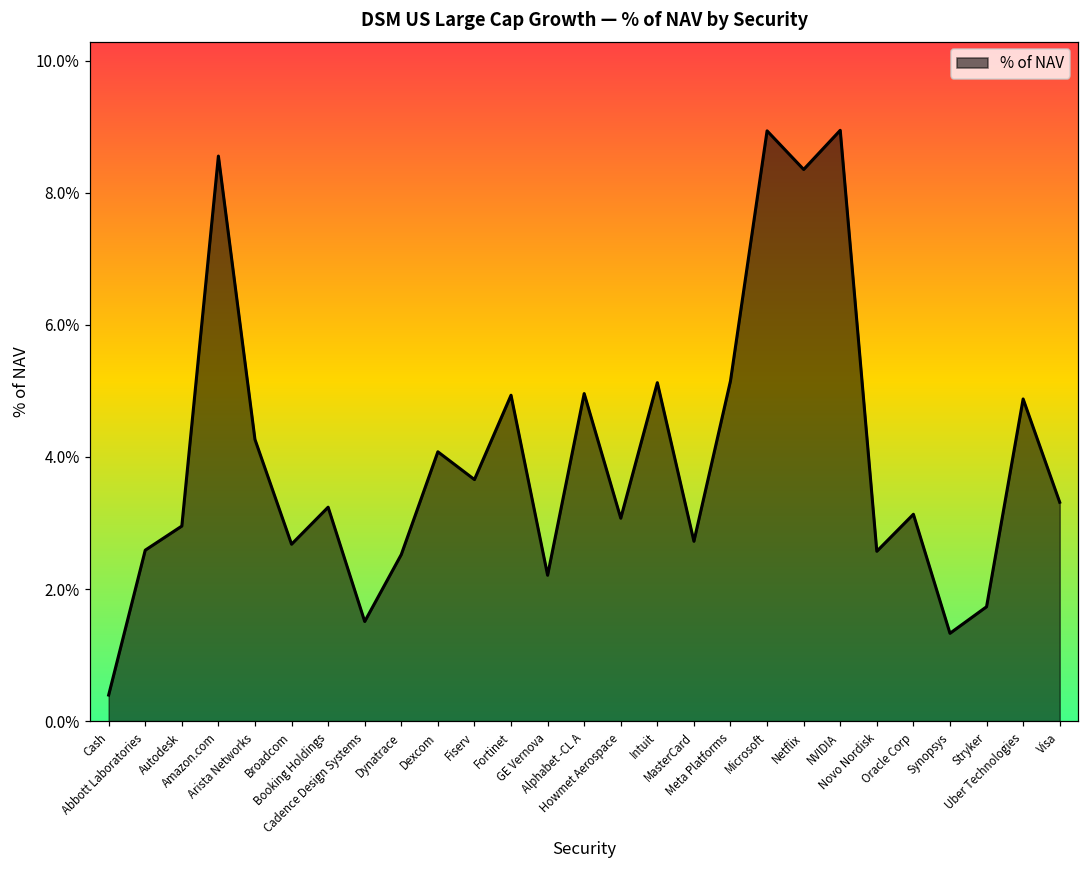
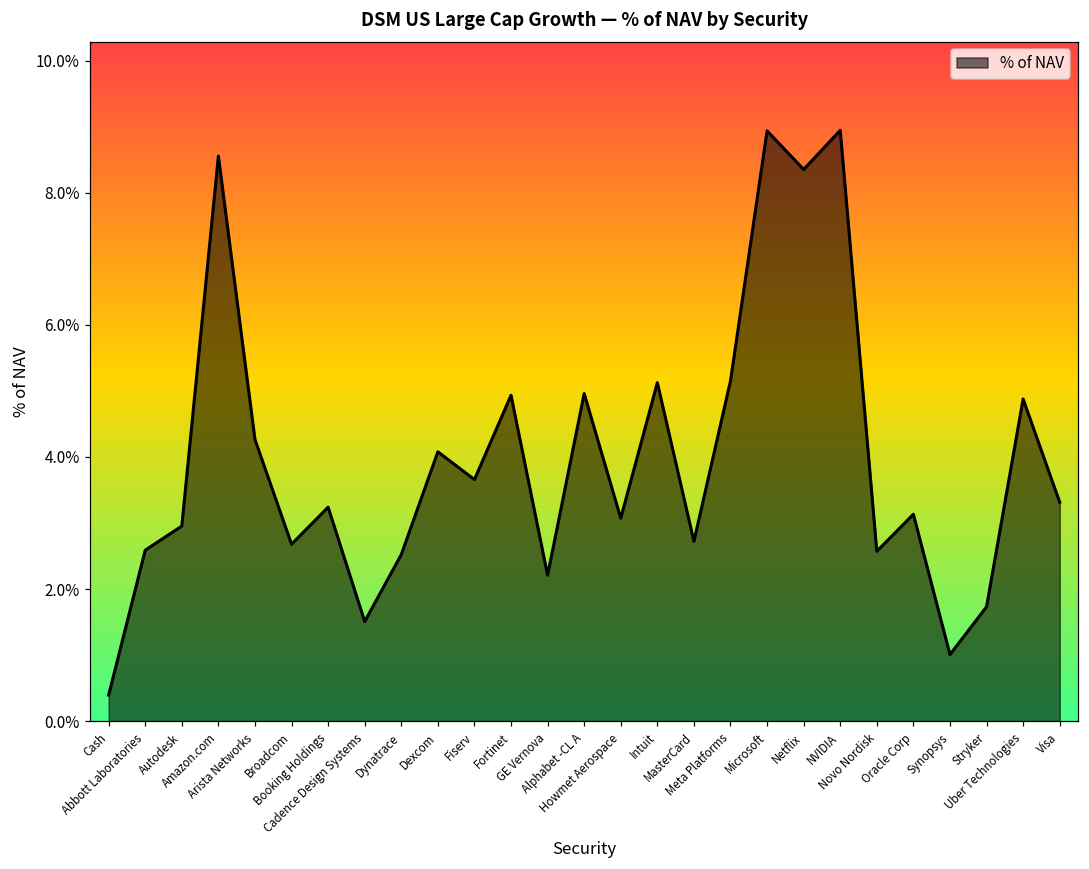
  {
    "Cash": "0.4%",
    "Abbott Laboratories": "2.6%",
    "Autodesk": "3.0%",
    "Amazon.com": "8.6%",
    "Arista Networks": "4.3%",
    "Broadcom": "2.7%",
    "Booking Holdings": "3.2%",
    "Cadence Design Systems": "1.5%",
    "Dynatrace": "2.5%",
    "Dexcom": "4.1%",
    "Fiserv": "3.7%",
    "Fortinet": "4.9%",
    "GE Vernova": "2.2%",
    "Alphabet -CL A": "5.0%",
    "Howmet Aerospace": "3.1%",
    "Intuit": "5.1%",
    "MasterCard": "2.7%",
    "Meta Platforms": "5.2%",
    "Microsoft": "8.9%",
    "Netflix": "8.4%",
    "NVIDIA": "8.9%",
    "Novo Nordisk": "2.6%",
    "Oracle Corp": "3.1%",
-   "Synopsys": "1.3%",
+   "Synopsys": "1.0%",
    "Stryker": "1.7%",
    "Uber Technologies": "4.9%",
    "Visa": "3.3%"
  }
